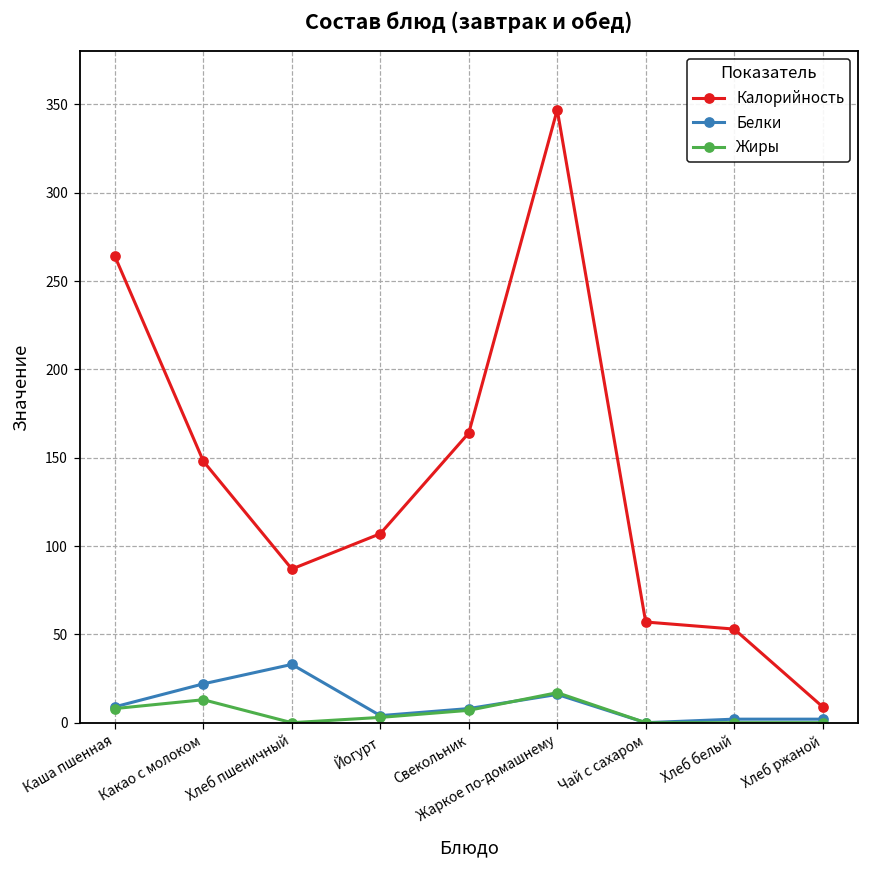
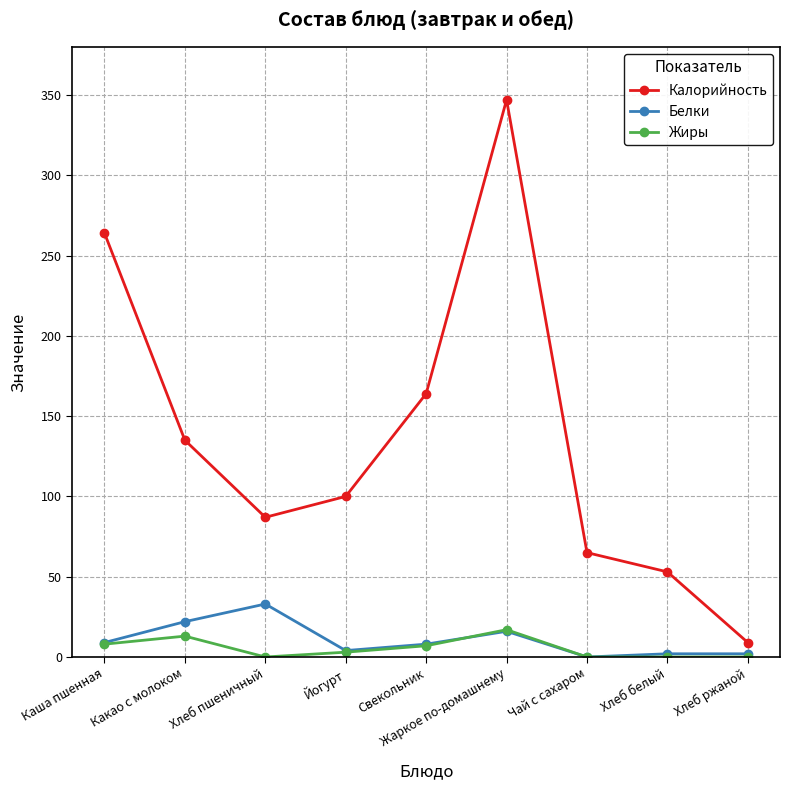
  {
    "Калорийность": {
      "Каша пшенная": 264,
-     "Какао с молоком": 148,
+     "Какао с молоком": 135,
      "Хлеб пшеничный": 87,
-     "Йогурт": 107,
+     "Йогурт": 100,
      "Свекольник": 164,
      "Жаркое по-домашнему": 347,
-     "Чай с сахаром": 57,
+     "Чай с сахаром": 65,
      "Хлеб белый": 53,
      "Хлеб ржаной": 9
    },
    "Белки": {
      "Какао с молоком": 22,
      "Хлеб пшеничный": 33,
      "Хлеб белый": 2,
      "Хлеб ржаной": 2
    },
    "Жиры": {
      "Какао с молоком": 13,
      "Хлеб пшеничный": 0,
      "Хлеб белый": 0,
      "Хлеб ржаной": 0
    }
  }
